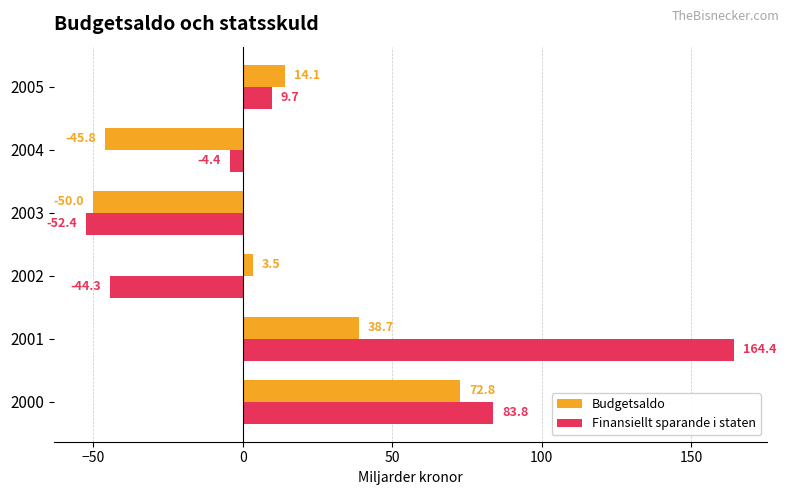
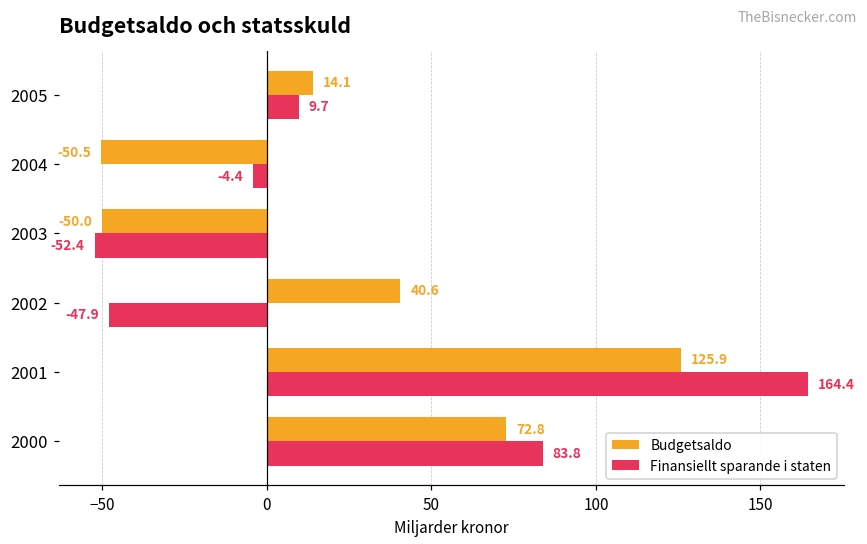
  {
    "Budgetsaldo": {
      "2005": 14.1,
-     "2004": -45.8,
+     "2004": -50.5,
      "2003": -50.0,
-     "2002": 3.5,
-     "2001": 38.7,
+     "2002": 40.6,
+     "2001": 125.9,
      "2000": 72.8
    },
    "Finansiellt sparande i staten": {
      "2005": 9.7,
      "2004": -4.4,
      "2003": -52.4,
-     "2002": -44.3,
+     "2002": -47.9,
      "2001": 164.4,
      "2000": 83.8
    }
  }
